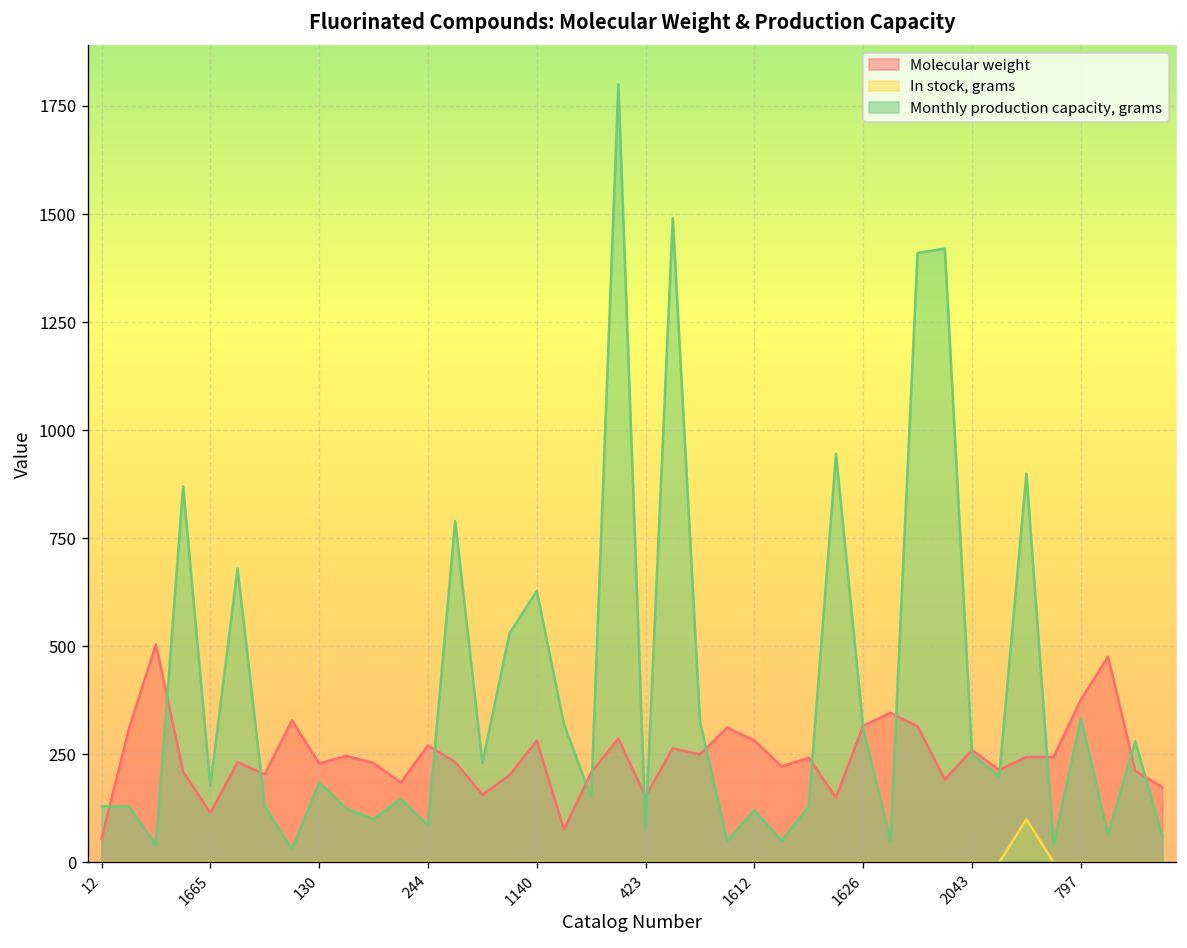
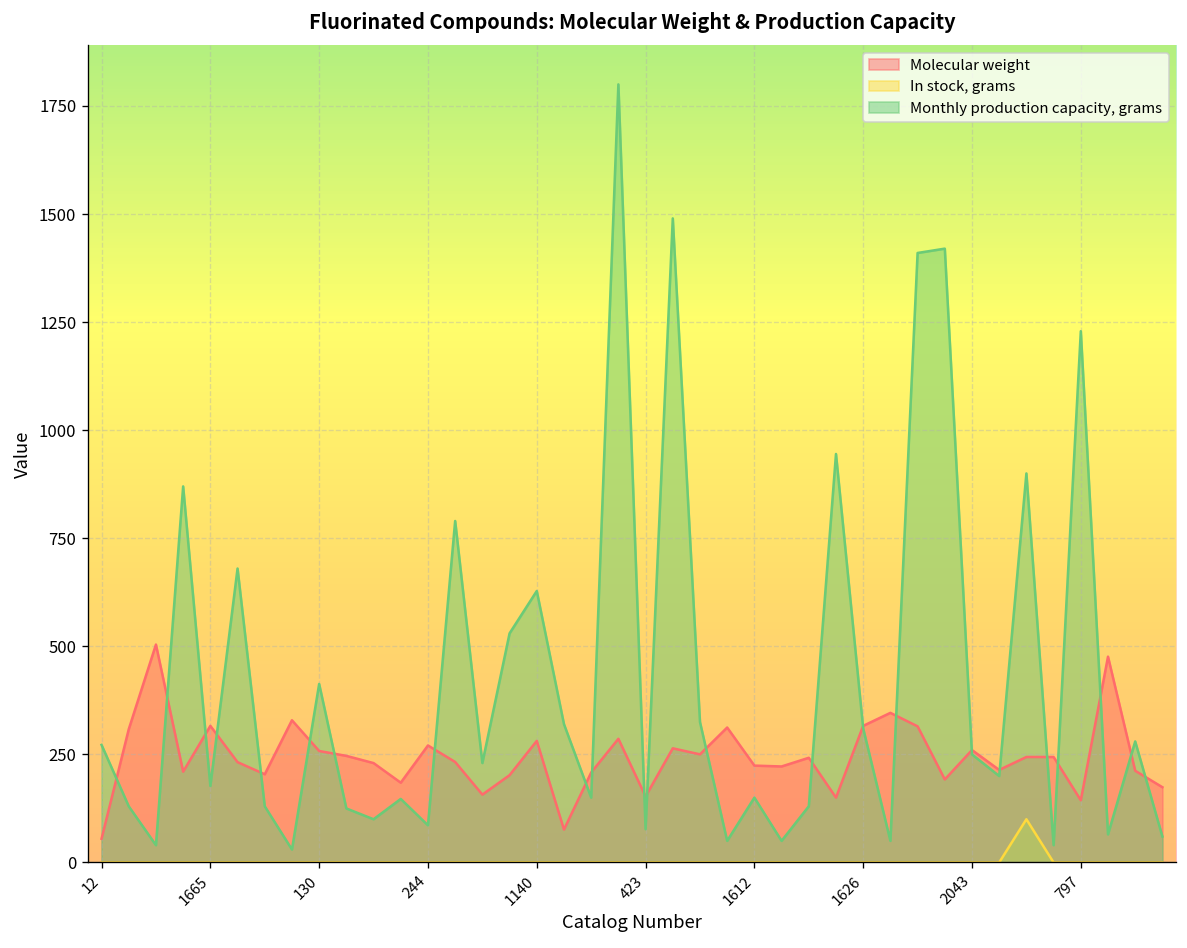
  {
    "Molecular weight": {
      "12": 50,
-     "1665": 110,
-     "130": 230,
+     "1665": 320,
+     "130": 260,
      "244": 270,
      "1140": 280,
      "423": 150,
-     "1612": 280,
+     "1612": 220,
      "2043": 260,
-     "797": 380
+     "797": 140
    },
    "In stock, grams": {
      "12": 0,
      "1665": 0,
      "130": 0,
      "244": 0,
      "1140": 0,
      "423": 0,
      "1612": 0,
      "1626": 0,
      "2043": 0,
      "797": 0
    },
    "Monthly production capacity, grams": {
-     "12": 130,
+     "12": 270,
      "1665": 180,
-     "130": 190,
+     "130": 410,
      "244": 90,
      "1140": 630,
      "423": 80,
-     "1612": 120,
+     "1612": 150,
      "2043": 250,
-     "797": 330
+     "797": 1230
    }
  }
